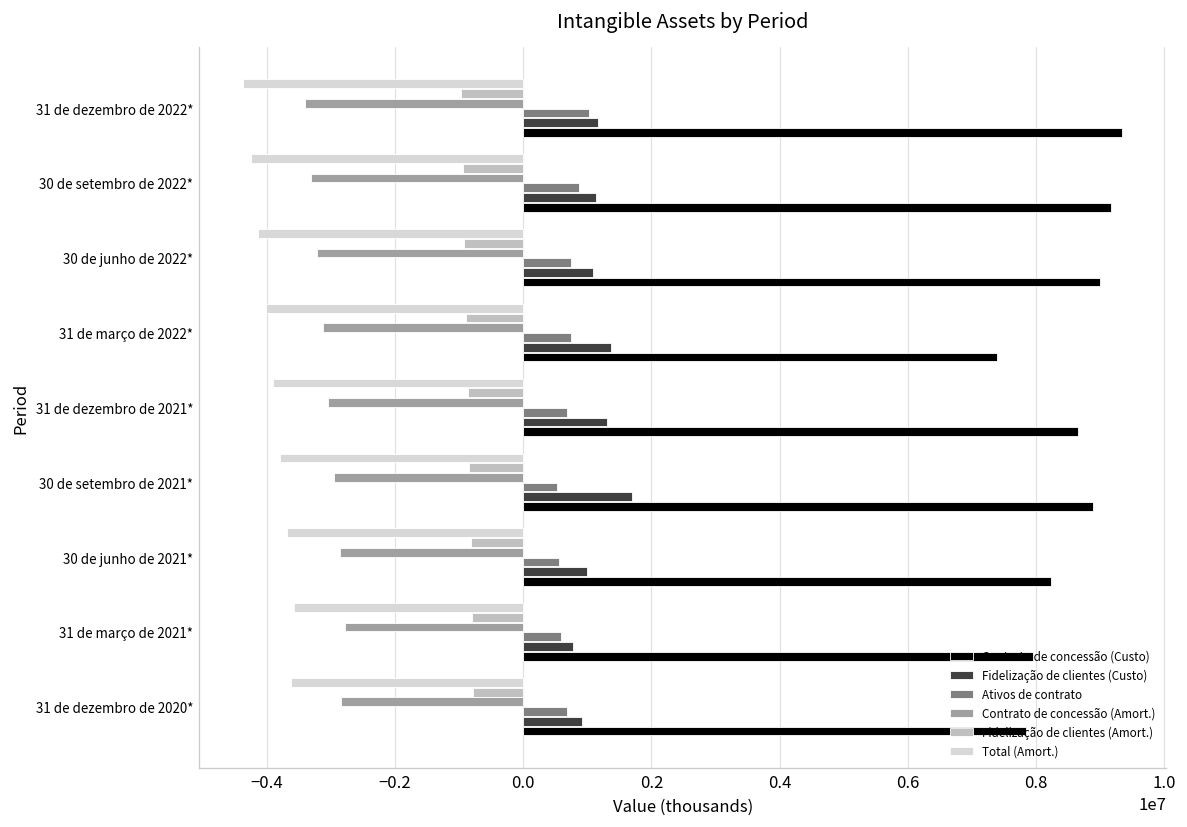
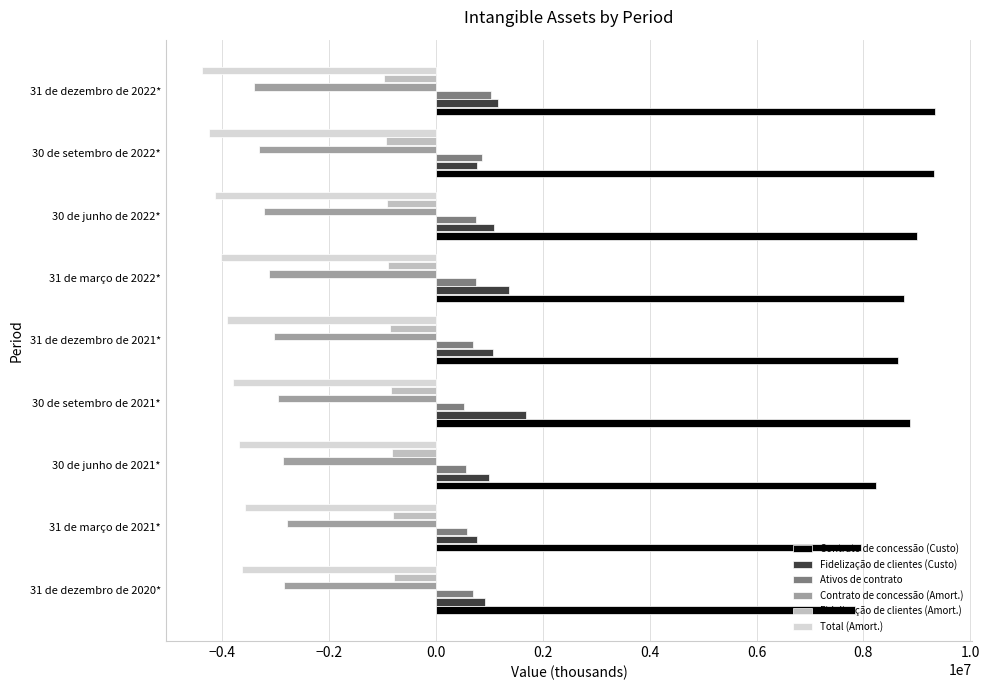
  {
    "Contrato de concessão (Custo)": {
      "31 de dezembro de 2022*": 9300000,
-     "30 de setembro de 2022*": 9200000,
+     "30 de setembro de 2022*": 9300000,
      "30 de junho de 2022*": 9000000,
-     "31 de março de 2022*": 7400000,
+     "31 de março de 2022*": 8800000,
      "31 de dezembro de 2021*": 8600000,
      "30 de setembro de 2021*": 8900000,
      "30 de junho de 2021*": 8200000,
      "31 de março de 2021*": 8000000,
      "31 de dezembro de 2020*": 7800000
    },
    "Fidelização de clientes (Custo)": {
      "31 de dezembro de 2022*": 1200000,
-     "30 de setembro de 2022*": 1100000,
+     "30 de setembro de 2022*": 800000,
      "30 de junho de 2022*": 1100000,
      "31 de março de 2022*": 1400000,
-     "31 de dezembro de 2021*": 1300000,
+     "31 de dezembro de 2021*": 1100000,
      "30 de setembro de 2021*": 1700000,
      "30 de junho de 2021*": 1000000,
      "31 de março de 2021*": 800000,
      "31 de dezembro de 2020*": 900000
    }
  }
